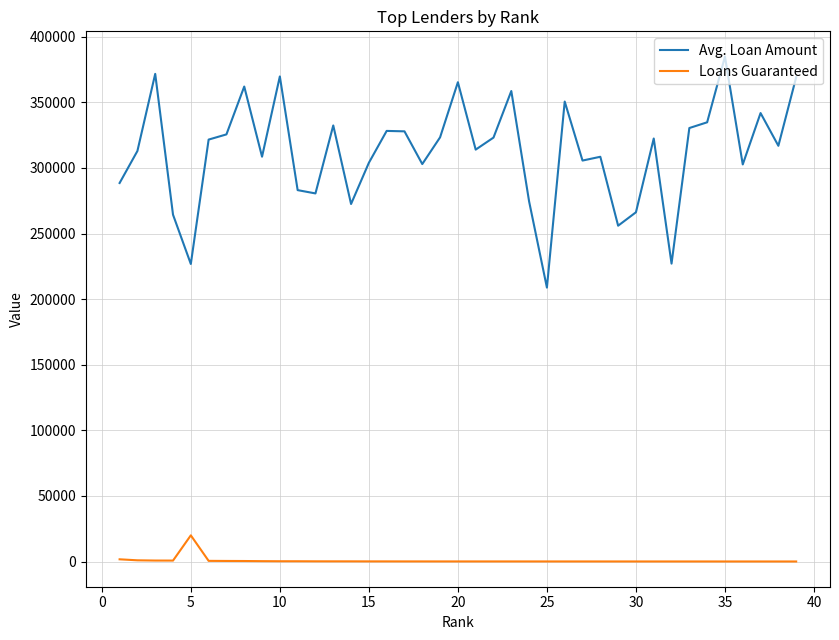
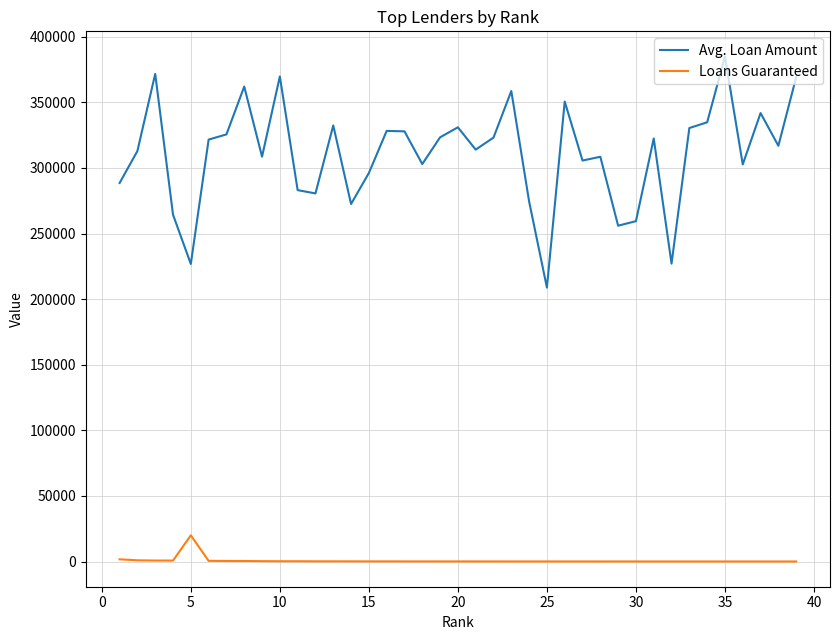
  {
    "Avg. Loan Amount": {
      "5": 227000,
      "10": 370000,
-     "15": 304000,
-     "20": 365000,
+     "15": 296000,
+     "20": 331000,
      "25": 209000,
-     "30": 266000
+     "30": 259000
    },
    "Loans Guaranteed": {
      "5": 20000,
      "10": 0,
      "15": 0,
      "20": 0,
      "25": 0,
      "30": 0,
      "35": 0
    }
  }
